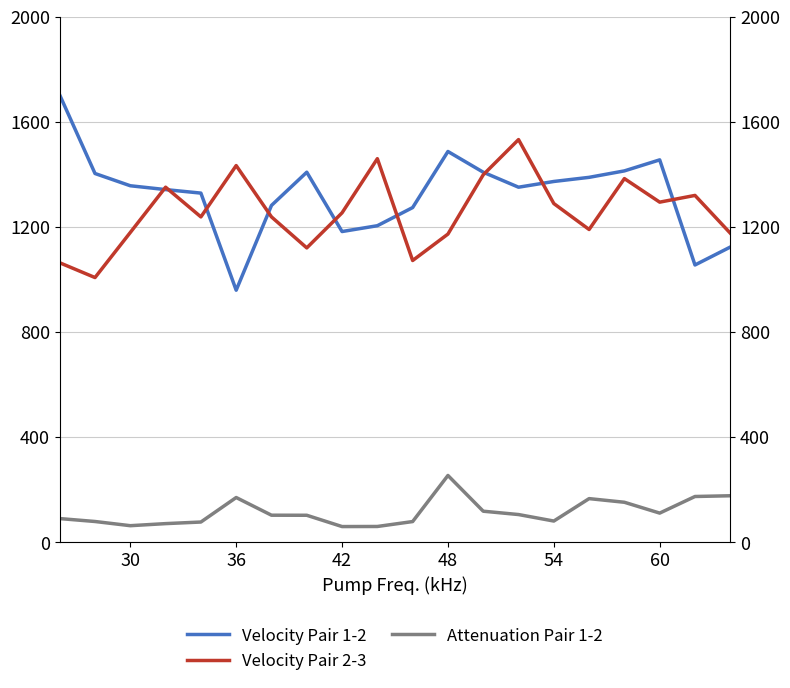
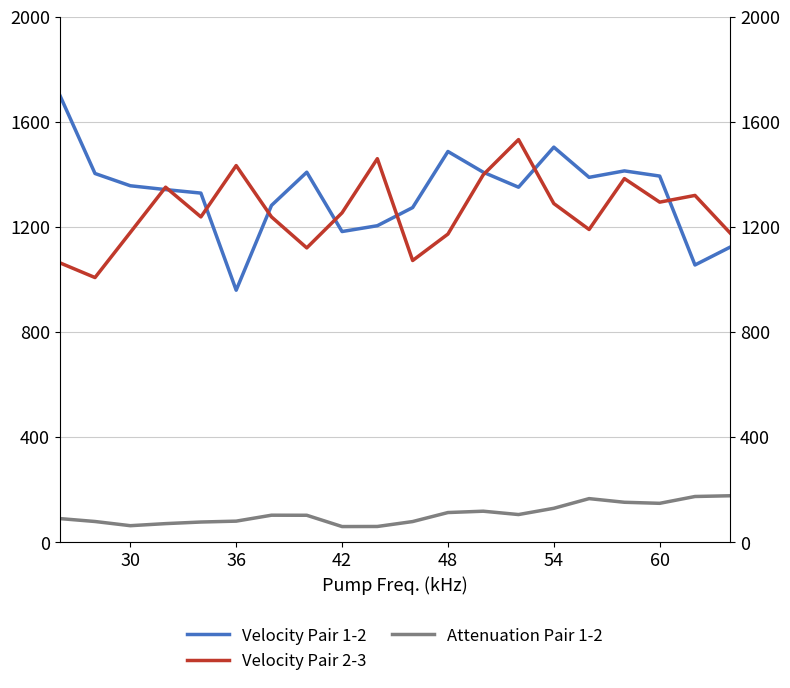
  {
    "Velocity Pair 1-2": {
      "30": 1360,
      "36": 960,
      "42": 1180,
      "48": 1490,
-     "54": 1370,
-     "60": 1460
+     "54": 1500,
+     "60": 1390
    },
    "Velocity Pair 2-3": {
      "30": 1180,
      "36": 1430,
      "42": 1250,
      "48": 1170,
      "54": 1290,
      "60": 1290
    },
    "Attenuation Pair 1-2": {
      "30": 60,
-     "36": 170,
+     "36": 80,
      "42": 60,
-     "48": 250,
-     "54": 80,
-     "60": 110
+     "48": 110,
+     "54": 130,
+     "60": 150
    }
  }
